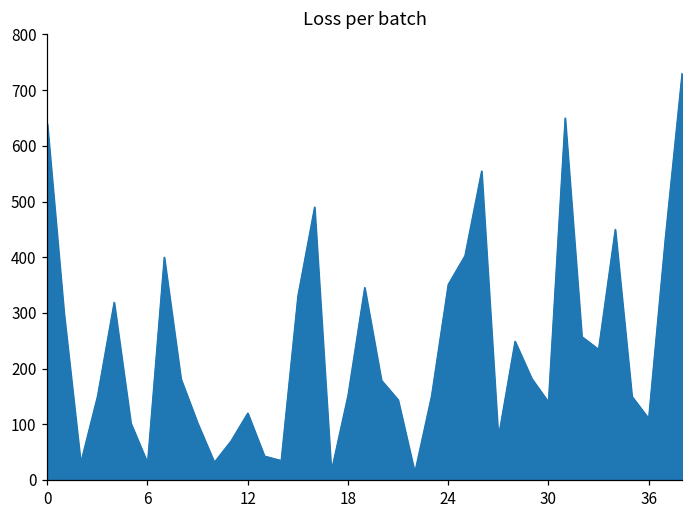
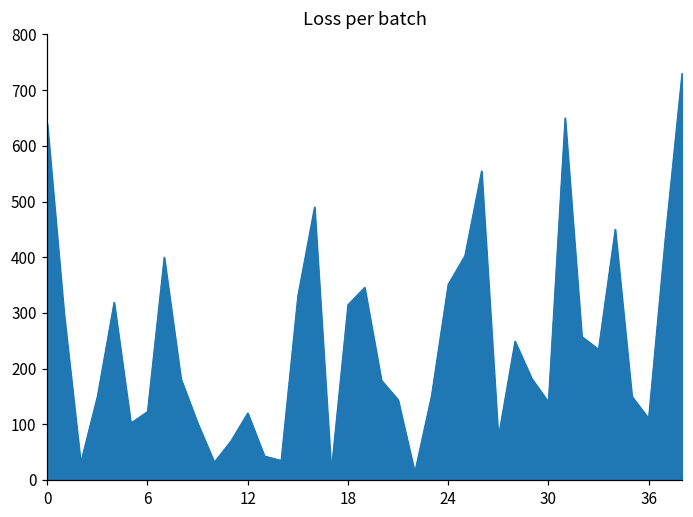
  {
    "0": 640,
-   "6": 30,
+   "6": 120,
    "12": 120,
-   "18": 150,
+   "18": 310,
    "24": 350,
    "30": 140,
    "36": 110
  }
